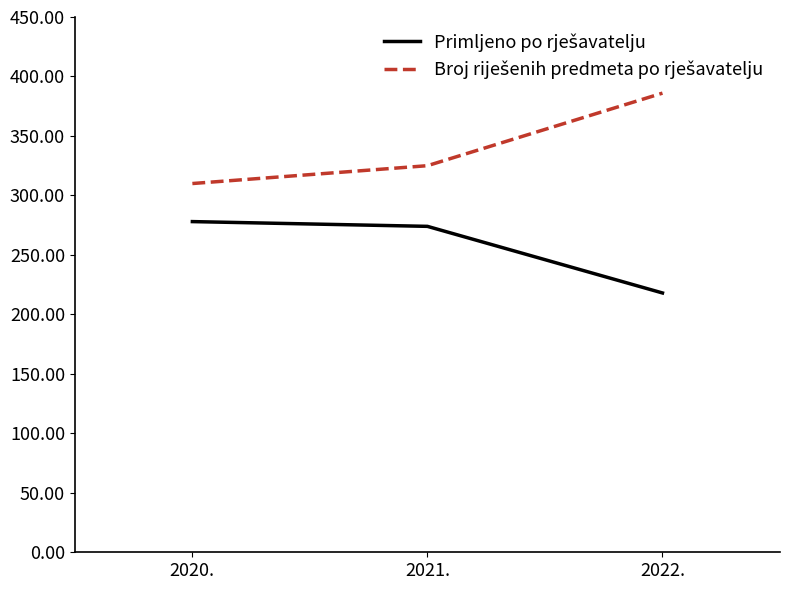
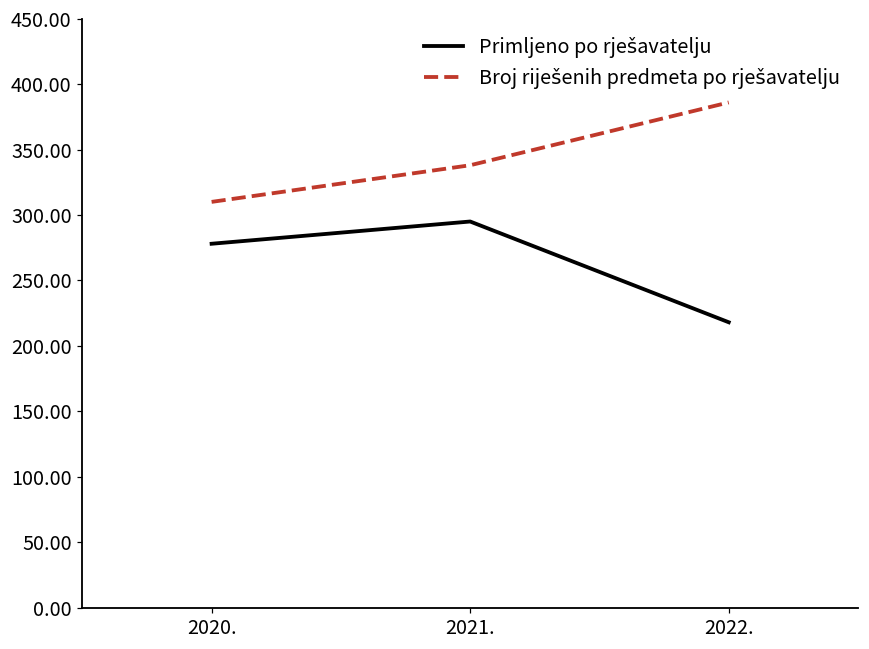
  {
    "Primljeno po rješavatelju": {
      "2020.": 278,
-     "2021.": 274,
+     "2021.": 295,
      "2022.": 218
    },
    "Broj riješenih predmeta po rješavatelju": {
      "2020.": 310,
-     "2021.": 325,
+     "2021.": 338,
      "2022.": 386
    }
  }
